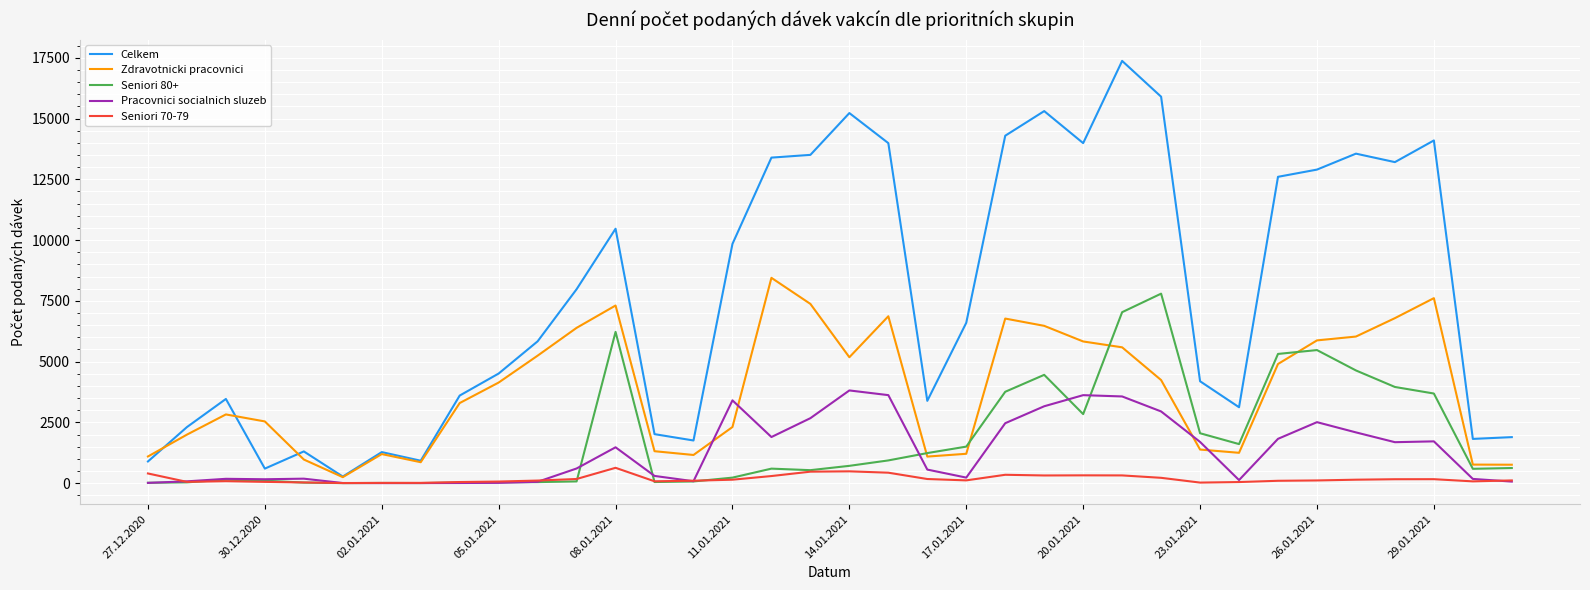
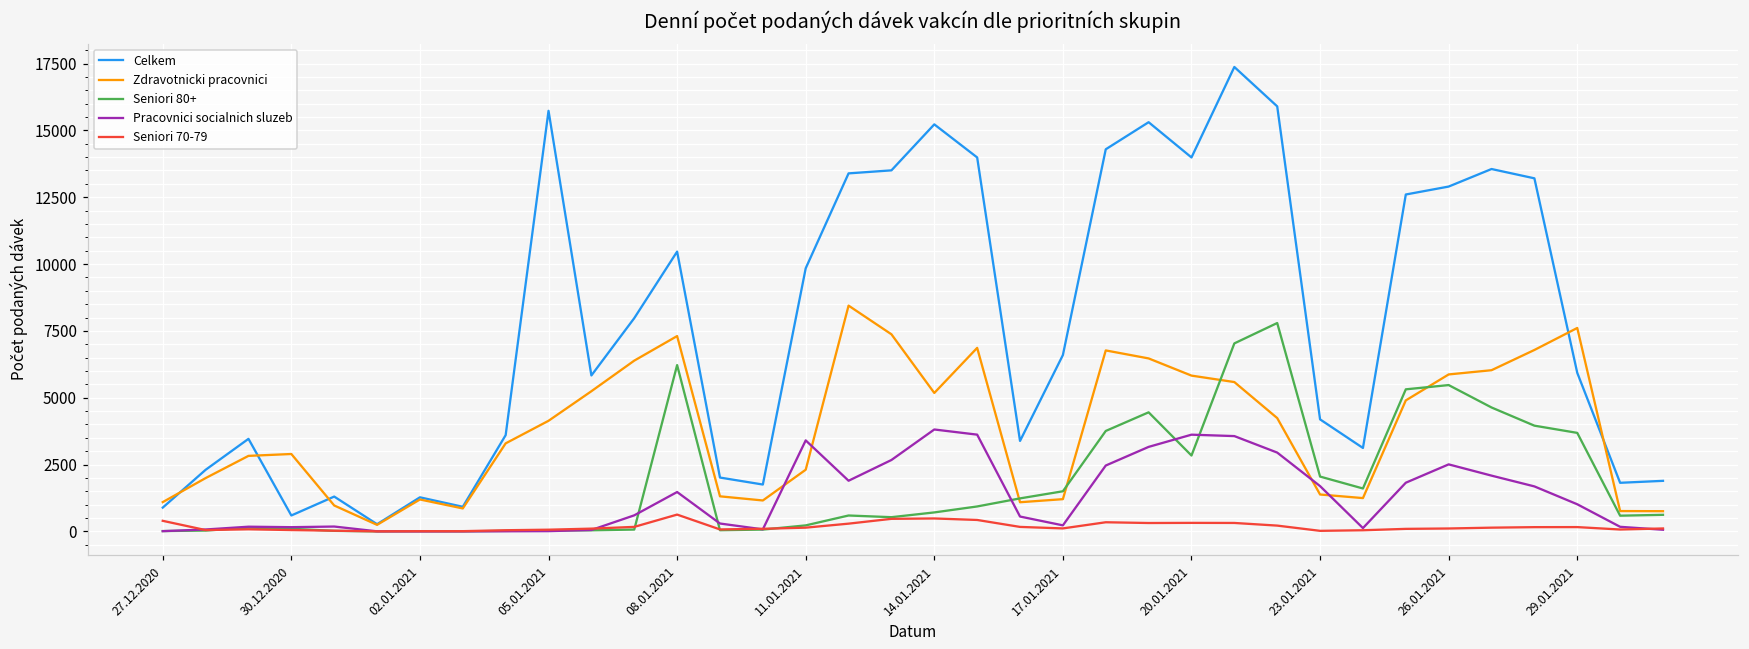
  {
    "Celkem": {
      "27.12.2020": 900,
      "30.12.2020": 600,
-     "05.01.2021": 4500,
+     "05.01.2021": 15700,
      "08.01.2021": 10500,
      "11.01.2021": 9800,
      "14.01.2021": 15200,
      "17.01.2021": 6600,
      "20.01.2021": 14000,
      "23.01.2021": 4200,
      "26.01.2021": 12900,
-     "29.01.2021": 14100
+     "29.01.2021": 5900
    },
    "Zdravotnicki pracovnici": {
      "27.12.2020": 1100,
-     "30.12.2020": 2500,
+     "30.12.2020": 2900,
      "05.01.2021": 4100,
      "08.01.2021": 7300,
      "11.01.2021": 2300,
      "14.01.2021": 5200,
      "17.01.2021": 1200,
      "20.01.2021": 5800,
      "23.01.2021": 1400,
      "26.01.2021": 5900,
      "29.01.2021": 7600
    },
    "Seniori 80+": {
      "08.01.2021": 6200,
      "14.01.2021": 700,
      "17.01.2021": 1500,
      "20.01.2021": 2800,
      "23.01.2021": 2100,
      "26.01.2021": 5500,
      "29.01.2021": 3700
    },
    "Pracovnici socialnich sluzeb": {
      "08.01.2021": 1500,
      "11.01.2021": 3400,
      "14.01.2021": 3800,
      "17.01.2021": 200,
      "20.01.2021": 3600,
      "23.01.2021": 1700,
      "26.01.2021": 2500,
-     "29.01.2021": 1700
+     "29.01.2021": 1000
    },
    "Seniori 70-79": {
      "27.12.2020": 400,
      "08.01.2021": 600,
      "14.01.2021": 500,
      "17.01.2021": 100,
      "20.01.2021": 300,
      "23.01.2021": 0,
      "26.01.2021": 100,
      "29.01.2021": 200
    }
  }
